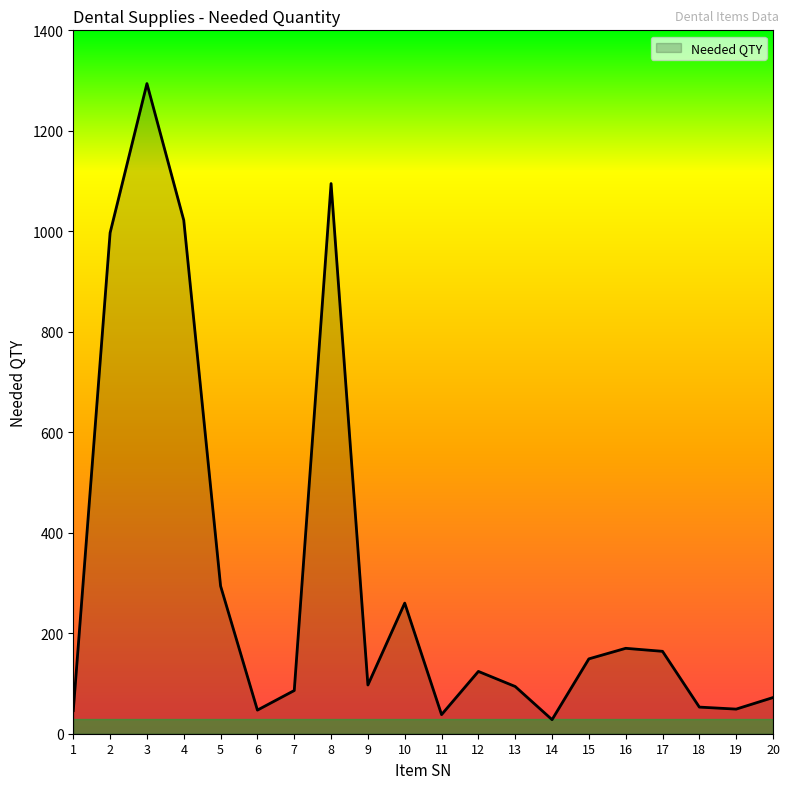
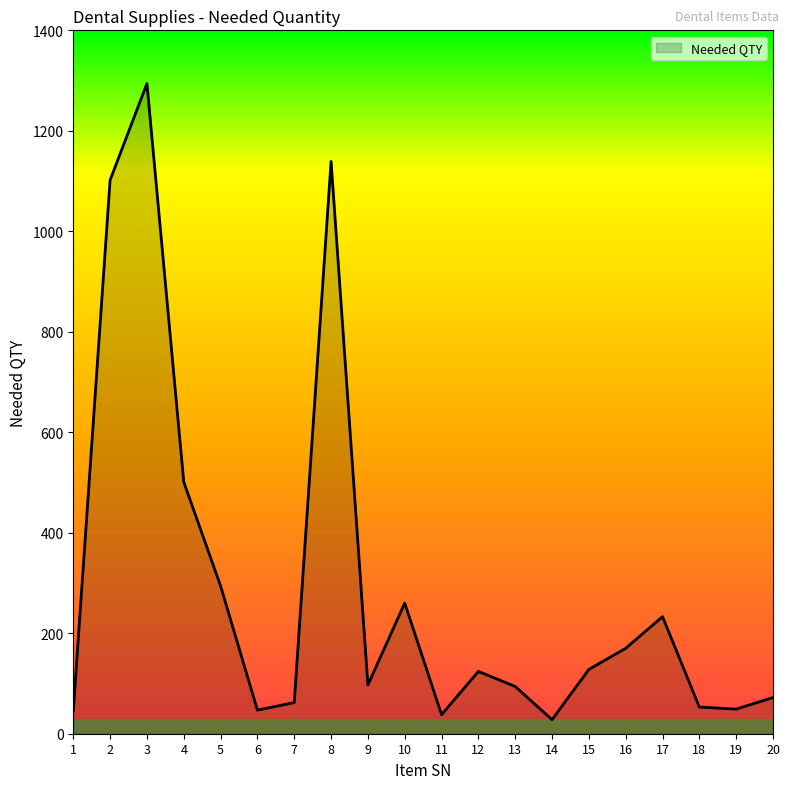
  {
    "1": 50,
-   "2": 1000,
+   "2": 1100,
    "3": 1290,
-   "4": 1020,
+   "4": 500,
    "5": 290,
    "6": 50,
-   "7": 90,
-   "8": 1100,
+   "7": 60,
+   "8": 1140,
    "9": 100,
    "10": 260,
    "11": 40,
    "12": 120,
    "13": 90,
-   "15": 150,
+   "15": 130,
    "16": 170,
-   "17": 160,
+   "17": 230,
    "18": 50,
    "19": 50,
    "20": 70
  }
